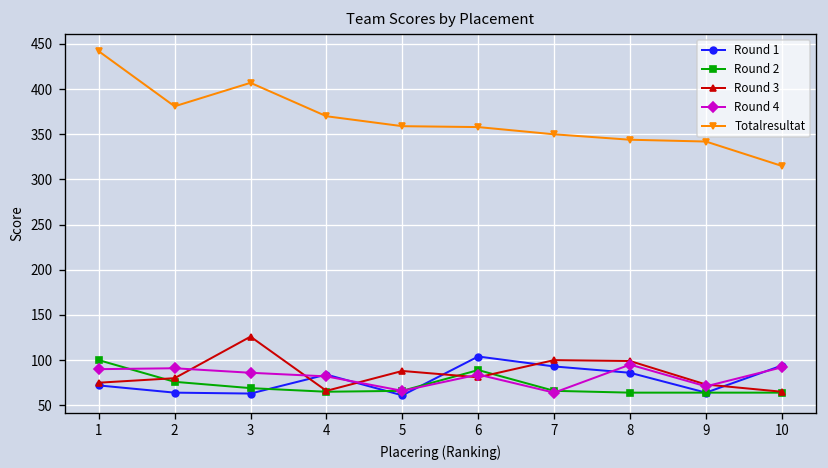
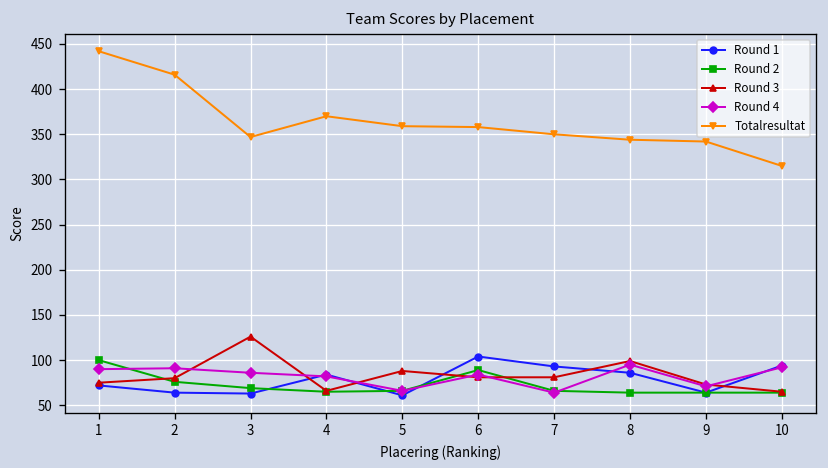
  {
    "Round 1": {
      "2": 60,
      "3": 60,
      "5": 60,
      "6": 100,
      "7": 90,
      "8": 90
    },
    "Round 2": {
      "1": 100,
      "2": 80,
      "3": 70,
      "6": 90,
      "8": 60
    },
    "Round 3": {
      "2": 80,
      "3": 130,
      "5": 90,
-     "7": 100,
+     "7": 80,
      "8": 100
    },
    "Round 4": {
      "1": 90,
      "2": 90,
      "3": 90,
      "8": 100
    },
    "Totalresultat": {
      "1": 440,
-     "2": 380,
-     "3": 410,
+     "2": 420,
+     "3": 350,
      "4": 370,
      "5": 360,
      "6": 360,
      "7": 350,
      "8": 340,
      "9": 340,
      "10": 320
    }
  }
